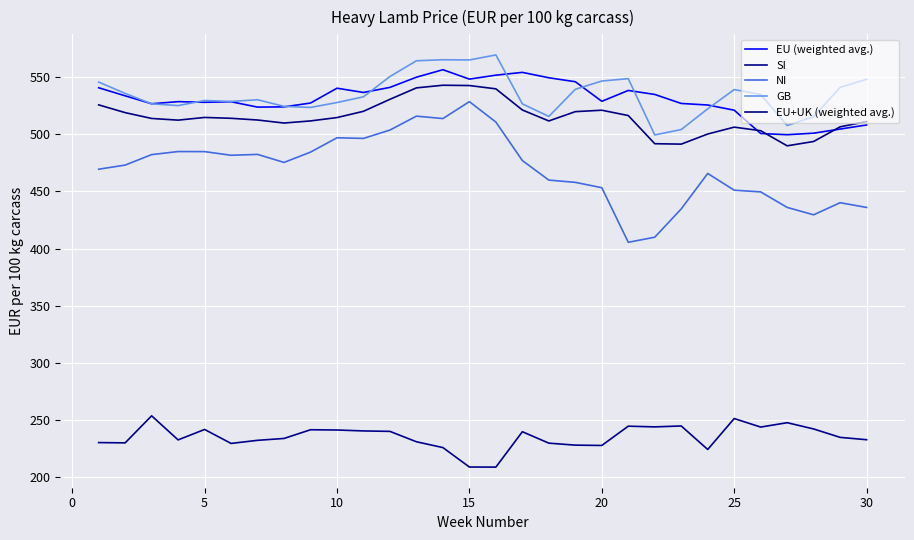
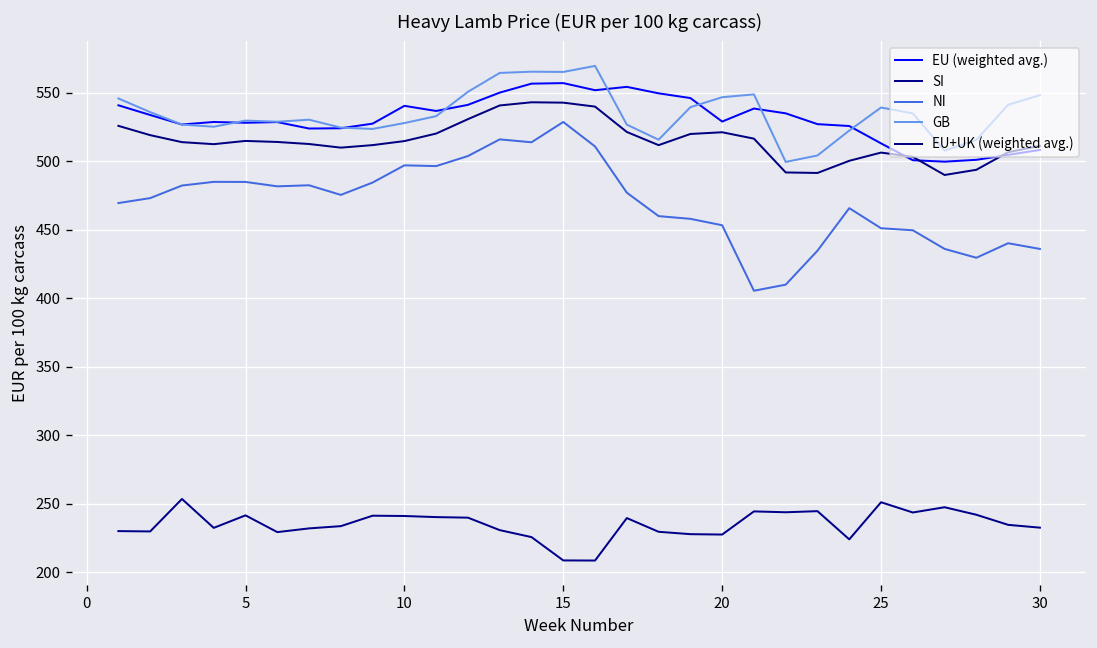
  {
    "EU (weighted avg.)": {
      "10": 540,
-     "15": 548,
+     "15": 557,
      "20": 529,
-     "25": 521,
+     "25": 513,
      "30": 508
    }
  }
